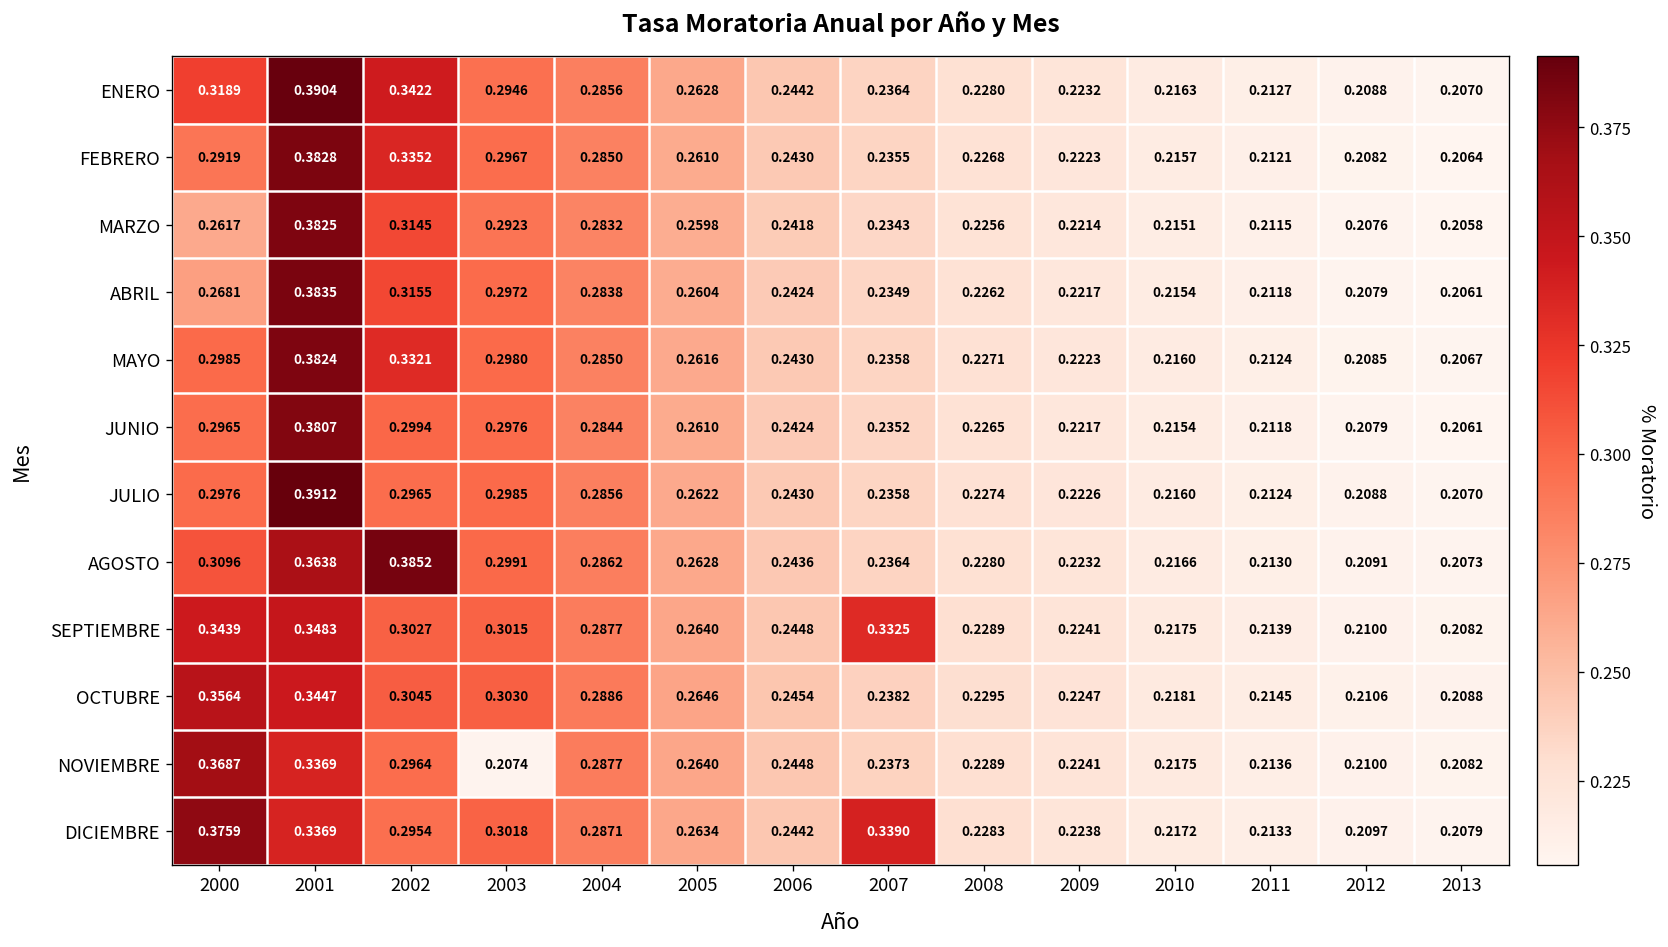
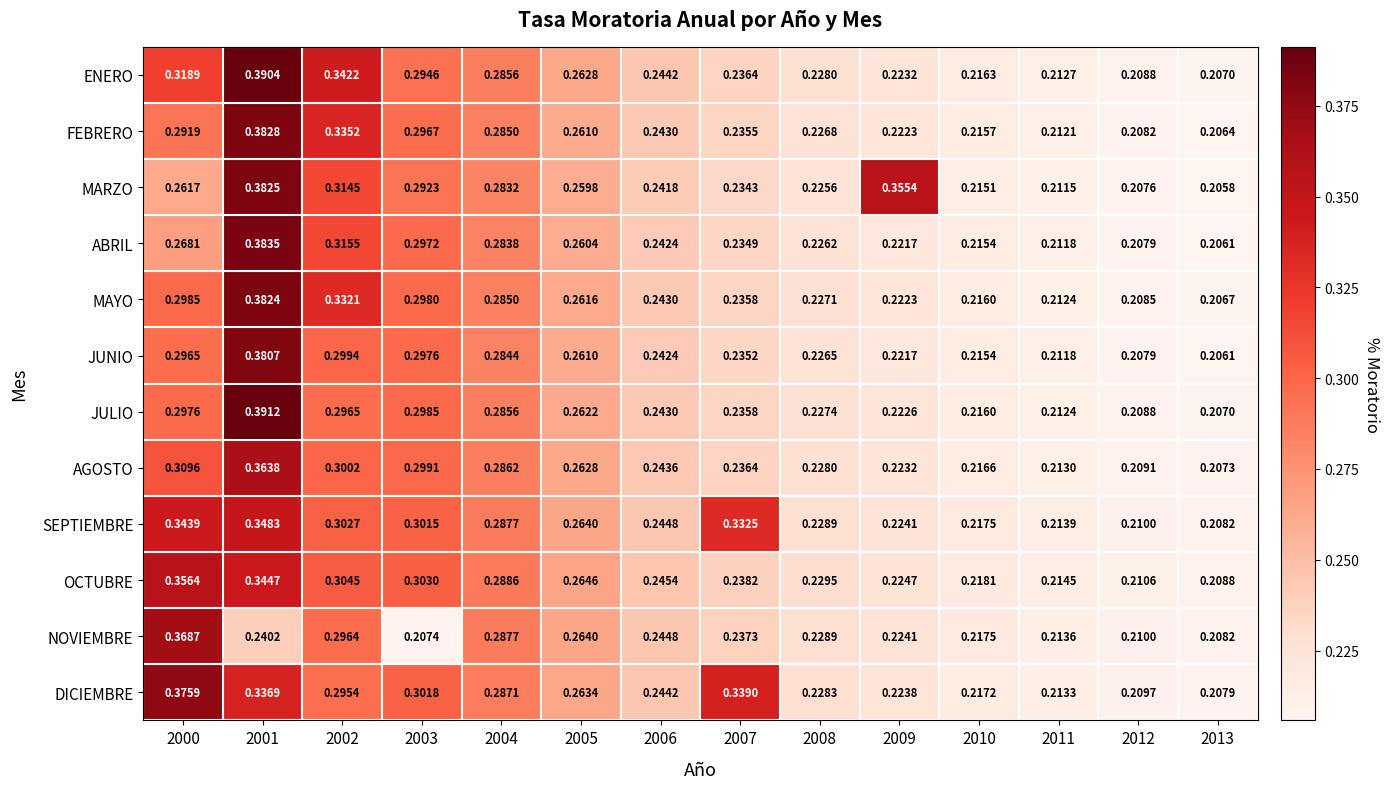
  {
    "ENERO": {
      "2000": 0.3189,
      "2001": 0.3904,
      "2002": 0.3422,
      "2003": 0.2946,
      "2004": 0.2856,
      "2005": 0.2628,
      "2006": 0.2442,
      "2007": 0.2364,
      "2008": 0.2280,
      "2009": 0.2232,
      "2010": 0.2163,
      "2011": 0.2127,
      "2012": 0.2088,
      "2013": 0.2070
    },
    "FEBRERO": {
      "2000": 0.2919,
      "2001": 0.3828,
      "2002": 0.3352,
      "2003": 0.2967,
      "2004": 0.2850,
      "2005": 0.2610,
      "2006": 0.2430,
      "2007": 0.2355,
      "2008": 0.2268,
      "2009": 0.2223,
      "2010": 0.2157,
      "2011": 0.2121,
      "2012": 0.2082,
      "2013": 0.2064
    },
    "MARZO": {
      "2000": 0.2617,
      "2001": 0.3825,
      "2002": 0.3145,
      "2003": 0.2923,
      "2004": 0.2832,
      "2005": 0.2598,
      "2006": 0.2418,
      "2007": 0.2343,
      "2008": 0.2256,
-     "2009": 0.2214,
+     "2009": 0.3554,
      "2010": 0.2151,
      "2011": 0.2115,
      "2012": 0.2076,
      "2013": 0.2058
    },
    "ABRIL": {
      "2000": 0.2681,
      "2001": 0.3835,
      "2002": 0.3155,
      "2003": 0.2972,
      "2004": 0.2838,
      "2005": 0.2604,
      "2006": 0.2424,
      "2007": 0.2349,
      "2008": 0.2262,
      "2009": 0.2217,
      "2010": 0.2154,
      "2011": 0.2118,
      "2012": 0.2079,
      "2013": 0.2061
    },
    "MAYO": {
      "2000": 0.2985,
      "2001": 0.3824,
      "2002": 0.3321,
      "2003": 0.2980,
      "2004": 0.2850,
      "2005": 0.2616,
      "2006": 0.2430,
      "2007": 0.2358,
      "2008": 0.2271,
      "2009": 0.2223,
      "2010": 0.2160,
      "2011": 0.2124,
      "2012": 0.2085,
      "2013": 0.2067
    },
    "JUNIO": {
      "2000": 0.2965,
      "2001": 0.3807,
      "2002": 0.2994,
      "2003": 0.2976,
      "2004": 0.2844,
      "2005": 0.2610,
      "2006": 0.2424,
      "2007": 0.2352,
      "2008": 0.2265,
      "2009": 0.2217,
      "2010": 0.2154,
      "2011": 0.2118,
      "2012": 0.2079,
      "2013": 0.2061
    },
    "JULIO": {
      "2000": 0.2976,
      "2001": 0.3912,
      "2002": 0.2965,
      "2003": 0.2985,
      "2004": 0.2856,
      "2005": 0.2622,
      "2006": 0.2430,
      "2007": 0.2358,
      "2008": 0.2274,
      "2009": 0.2226,
      "2010": 0.2160,
      "2011": 0.2124,
      "2012": 0.2088,
      "2013": 0.2070
    },
    "AGOSTO": {
      "2000": 0.3096,
      "2001": 0.3638,
-     "2002": 0.3852,
+     "2002": 0.3002,
      "2003": 0.2991,
      "2004": 0.2862,
      "2005": 0.2628,
      "2006": 0.2436,
      "2007": 0.2364,
      "2008": 0.2280,
      "2009": 0.2232,
      "2010": 0.2166,
      "2011": 0.2130,
      "2012": 0.2091,
      "2013": 0.2073
    },
    "SEPTIEMBRE": {
      "2000": 0.3439,
      "2001": 0.3483,
      "2002": 0.3027,
      "2003": 0.3015,
      "2004": 0.2877,
      "2005": 0.2640,
      "2006": 0.2448,
      "2007": 0.3325,
      "2008": 0.2289,
      "2009": 0.2241,
      "2010": 0.2175,
      "2011": 0.2139,
      "2012": 0.2100,
      "2013": 0.2082
    },
    "OCTUBRE": {
      "2000": 0.3564,
      "2001": 0.3447,
      "2002": 0.3045,
      "2003": 0.3030,
      "2004": 0.2886,
      "2005": 0.2646,
      "2006": 0.2454,
      "2007": 0.2382,
      "2008": 0.2295,
      "2009": 0.2247,
      "2010": 0.2181,
      "2011": 0.2145,
      "2012": 0.2106,
      "2013": 0.2088
    },
    "NOVIEMBRE": {
      "2000": 0.3687,
-     "2001": 0.3369,
+     "2001": 0.2402,
      "2002": 0.2964,
      "2003": 0.2074,
      "2004": 0.2877,
      "2005": 0.2640,
      "2006": 0.2448,
      "2007": 0.2373,
      "2008": 0.2289,
      "2009": 0.2241,
      "2010": 0.2175,
      "2011": 0.2136,
      "2012": 0.2100,
      "2013": 0.2082
    },
    "DICIEMBRE": {
      "2000": 0.3759,
      "2001": 0.3369,
      "2002": 0.2954,
      "2003": 0.3018,
      "2004": 0.2871,
      "2005": 0.2634,
      "2006": 0.2442,
      "2007": 0.3390,
      "2008": 0.2283,
      "2009": 0.2238,
      "2010": 0.2172,
      "2011": 0.2133,
      "2012": 0.2097,
      "2013": 0.2079
    }
  }
